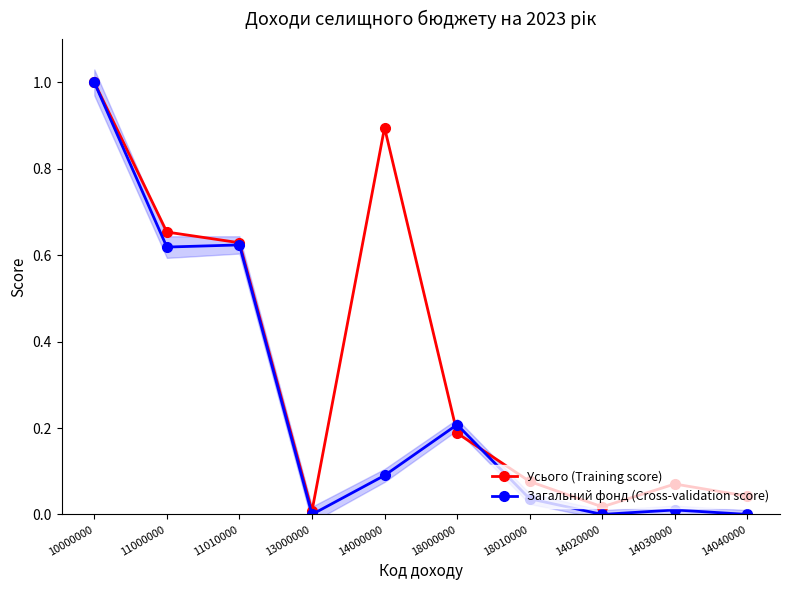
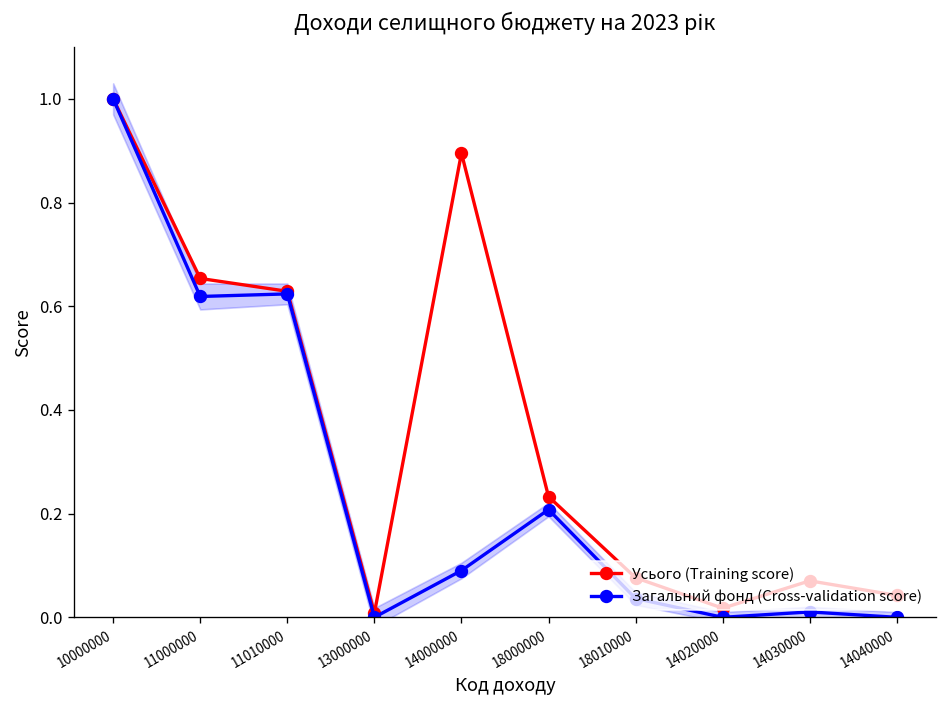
  {
    "Усього (Training score)": {
      "11000000": 0.65,
      "13000000": 0.01,
      "14000000": 0.90,
-     "18000000": 0.19
+     "18000000": 0.23
    }
  }
